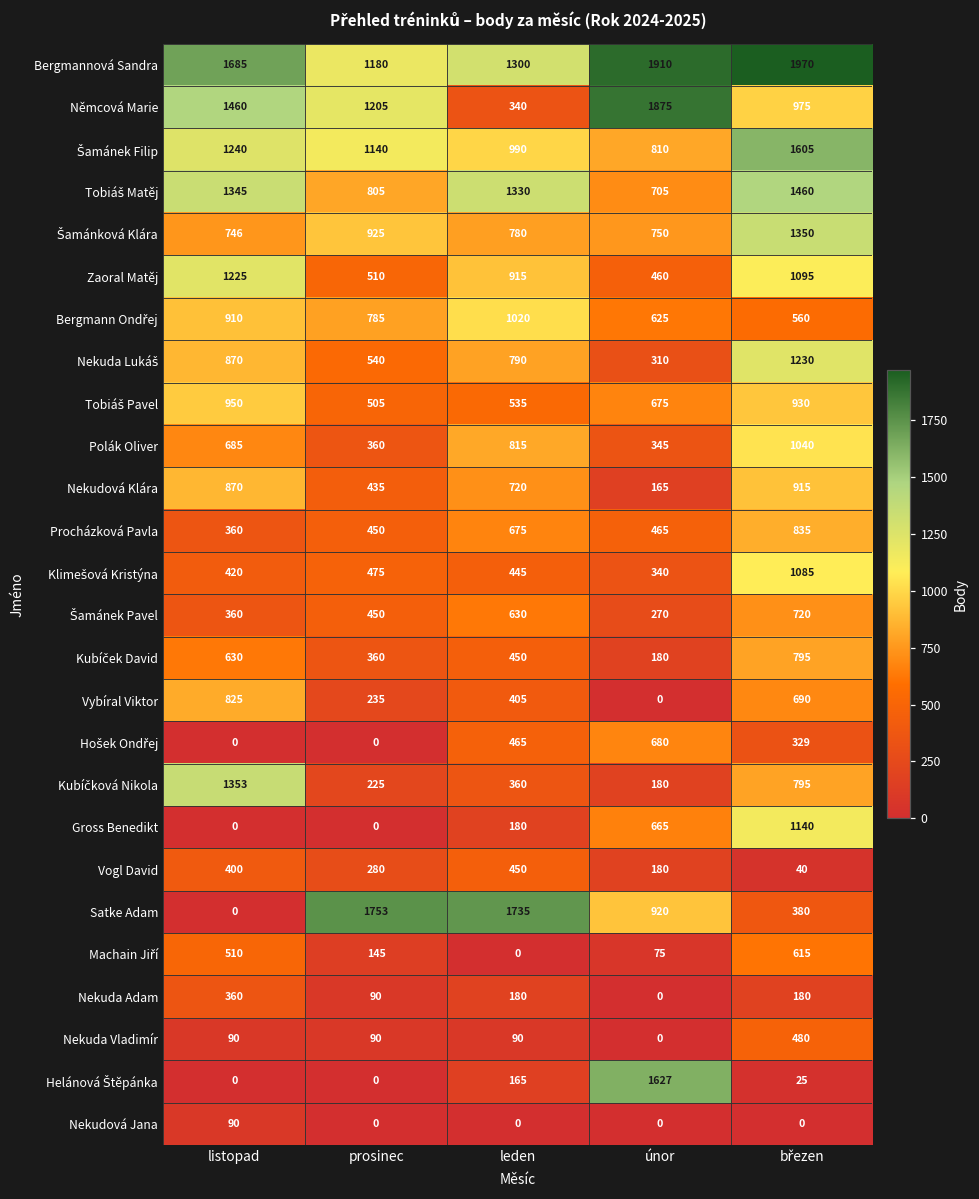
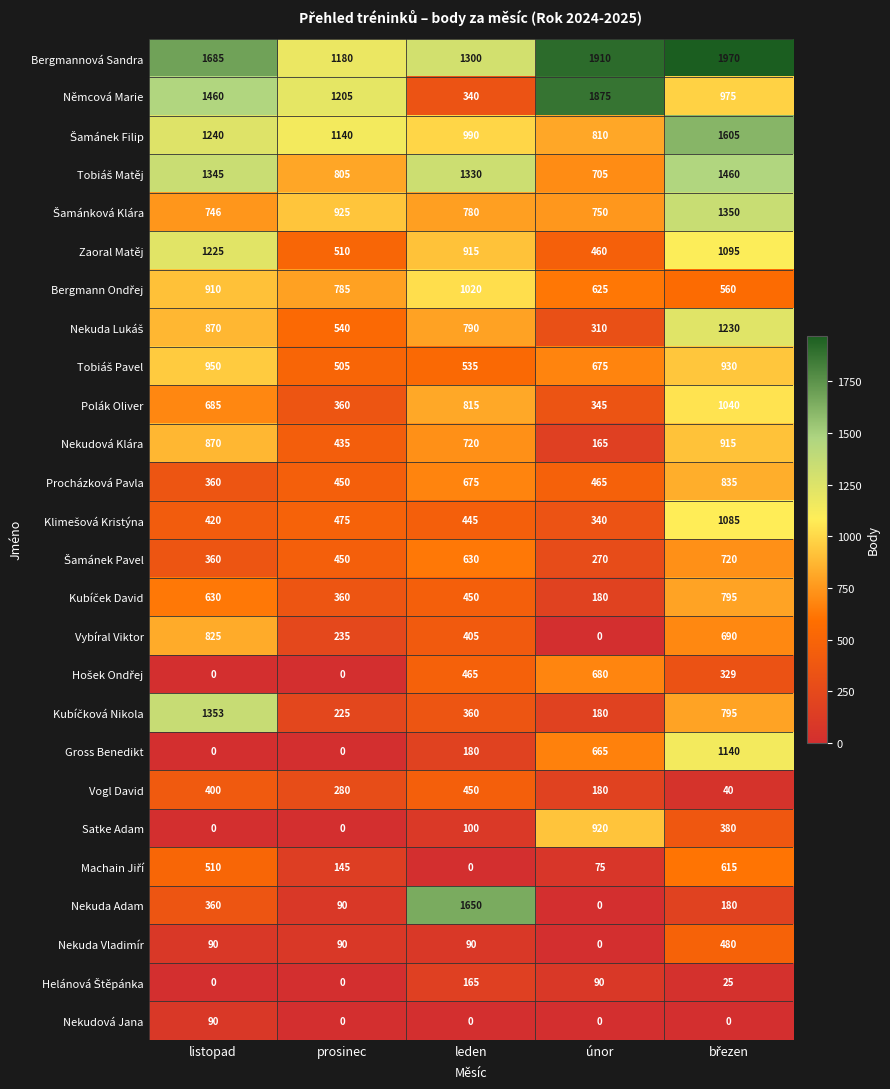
  {
    "Bergmannová Sandra": {
      "listopad": 1685,
      "prosinec": 1180,
      "leden": 1300,
      "únor": 1910,
      "březen": 1970
    },
    "Němcová Marie": {
      "listopad": 1460,
      "prosinec": 1205,
      "leden": 340,
      "únor": 1875,
      "březen": 975
    },
    "Šamánek Filip": {
      "listopad": 1240,
      "prosinec": 1140,
      "leden": 990,
      "únor": 810,
      "březen": 1605
    },
    "Tobiáš Matěj": {
      "listopad": 1345,
      "prosinec": 805,
      "leden": 1330,
      "únor": 705,
      "březen": 1460
    },
    "Šamánková Klára": {
      "listopad": 746,
      "prosinec": 925,
      "leden": 780,
      "únor": 750,
      "březen": 1350
    },
    "Zaoral Matěj": {
      "listopad": 1225,
      "prosinec": 510,
      "leden": 915,
      "únor": 460,
      "březen": 1095
    },
    "Bergmann Ondřej": {
      "listopad": 910,
      "prosinec": 785,
      "leden": 1020,
      "únor": 625,
      "březen": 560
    },
    "Nekuda Lukáš": {
      "listopad": 870,
      "prosinec": 540,
      "leden": 790,
      "únor": 310,
      "březen": 1230
    },
    "Tobiáš Pavel": {
      "listopad": 950,
      "prosinec": 505,
      "leden": 535,
      "únor": 675,
      "březen": 930
    },
    "Polák Oliver": {
      "listopad": 685,
      "prosinec": 360,
      "leden": 815,
      "únor": 345,
      "březen": 1040
    },
    "Nekudová Klára": {
      "listopad": 870,
      "prosinec": 435,
      "leden": 720,
      "únor": 165,
      "březen": 915
    },
    "Procházková Pavla": {
      "listopad": 360,
      "prosinec": 450,
      "leden": 675,
      "únor": 465,
      "březen": 835
    },
    "Klimešová Kristýna": {
      "listopad": 420,
      "prosinec": 475,
      "leden": 445,
      "únor": 340,
      "březen": 1085
    },
    "Šamánek Pavel": {
      "listopad": 360,
      "prosinec": 450,
      "leden": 630,
      "únor": 270,
      "březen": 720
    },
    "Kubíček David": {
      "listopad": 630,
      "prosinec": 360,
      "leden": 450,
      "únor": 180,
      "březen": 795
    },
    "Vybíral Viktor": {
      "listopad": 825,
      "prosinec": 235,
      "leden": 405,
      "únor": 0,
      "březen": 690
    },
    "Hošek Ondřej": {
      "listopad": 0,
      "prosinec": 0,
      "leden": 465,
      "únor": 680,
      "březen": 329
    },
    "Kubíčková Nikola": {
      "listopad": 1353,
      "prosinec": 225,
      "leden": 360,
      "únor": 180,
      "březen": 795
    },
    "Gross Benedikt": {
      "listopad": 0,
      "prosinec": 0,
      "leden": 180,
      "únor": 665,
      "březen": 1140
    },
    "Vogl David": {
      "listopad": 400,
      "prosinec": 280,
      "leden": 450,
      "únor": 180,
      "březen": 40
    },
    "Satke Adam": {
      "listopad": 0,
-     "prosinec": 1753,
-     "leden": 1735,
+     "prosinec": 0,
+     "leden": 100,
      "únor": 920,
      "březen": 380
    },
    "Machain Jiří": {
      "listopad": 510,
      "prosinec": 145,
      "leden": 0,
      "únor": 75,
      "březen": 615
    },
    "Nekuda Adam": {
      "listopad": 360,
      "prosinec": 90,
-     "leden": 180,
+     "leden": 1650,
      "únor": 0,
      "březen": 180
    },
    "Nekuda Vladimír": {
      "listopad": 90,
      "prosinec": 90,
      "leden": 90,
      "únor": 0,
      "březen": 480
    },
    "Helánová Štěpánka": {
      "listopad": 0,
      "prosinec": 0,
      "leden": 165,
-     "únor": 1627,
+     "únor": 90,
      "březen": 25
    },
    "Nekudová Jana": {
      "listopad": 90,
      "prosinec": 0,
      "leden": 0,
      "únor": 0,
      "březen": 0
    }
  }
